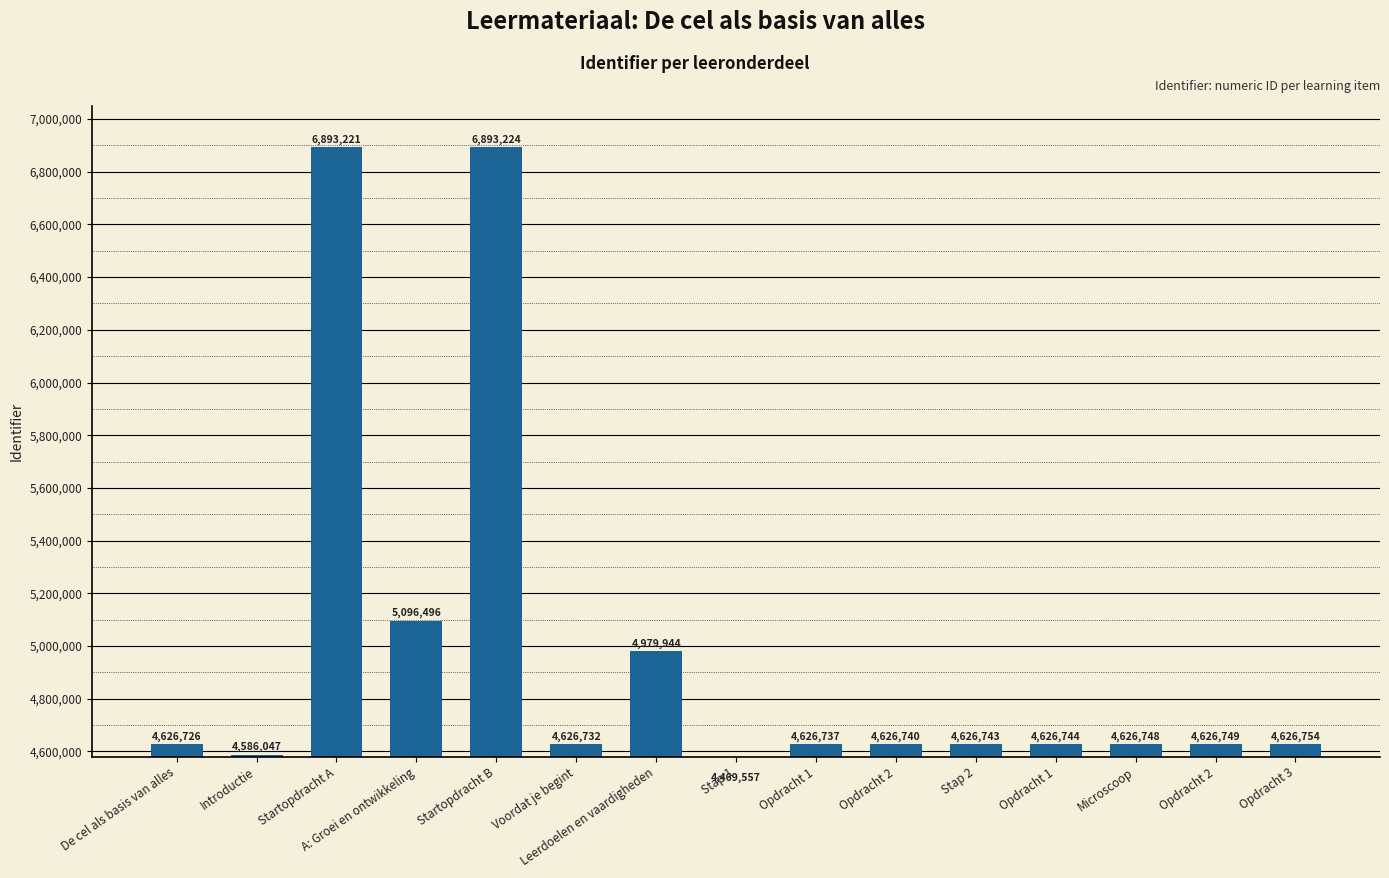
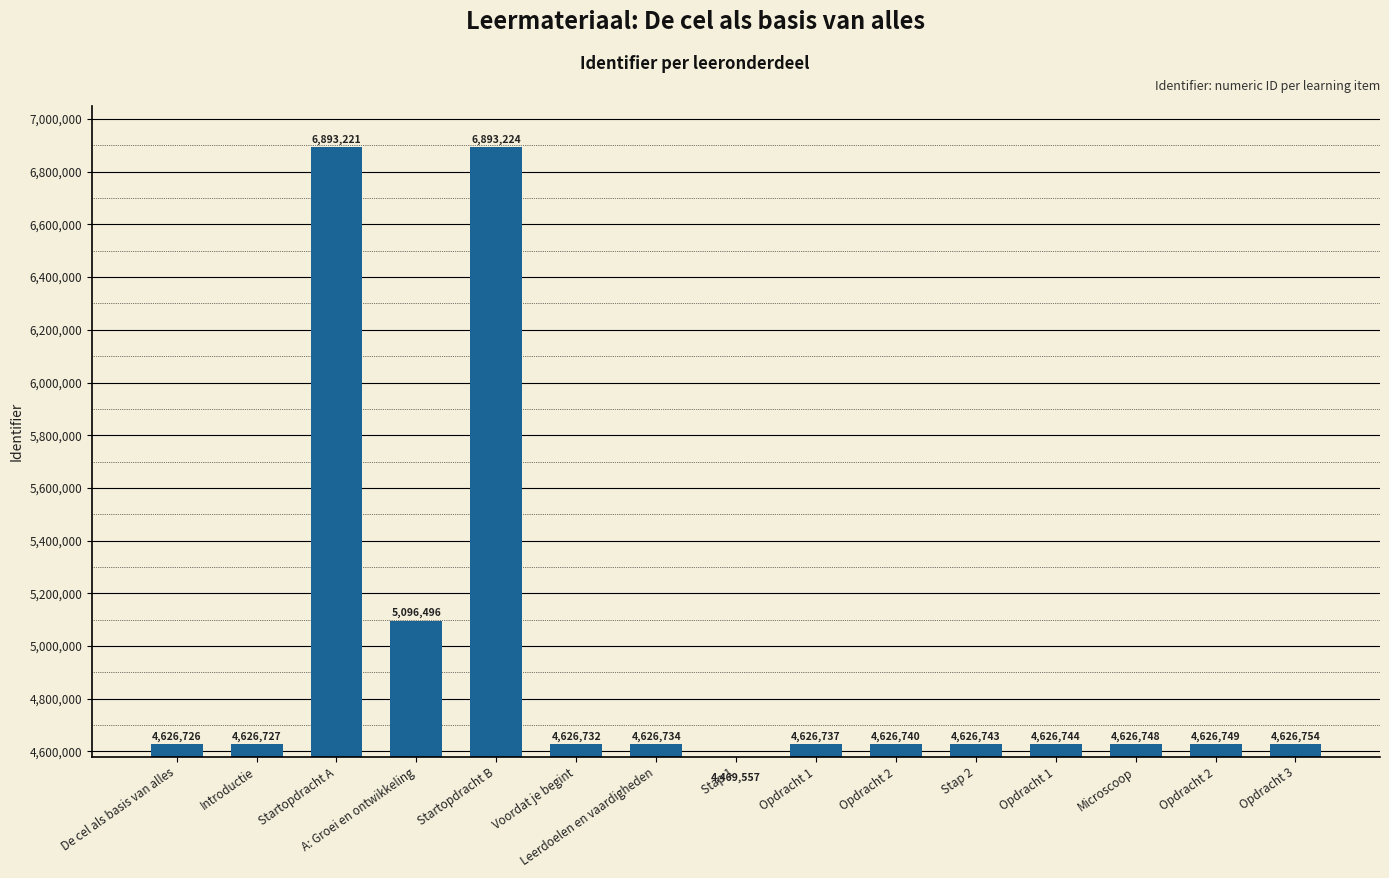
  {
    "De cel als basis van alles": "4,626,726",
-   "Introductie": "4,586,047",
+   "Introductie": "4,626,727",
    "Startopdracht A": "6,893,221",
    "A: Groei en ontwikkeling": "5,096,496",
    "Startopdracht B": "6,893,224",
    "Voordat je begint": "4,626,732",
-   "Leerdoelen en vaardigheden": "4,979,944",
+   "Leerdoelen en vaardigheden": "4,626,734",
    "Stap 2": "4,626,743",
    "Microscoop": "4,626,748",
    "Opdracht 3": "4,626,754"
  }
